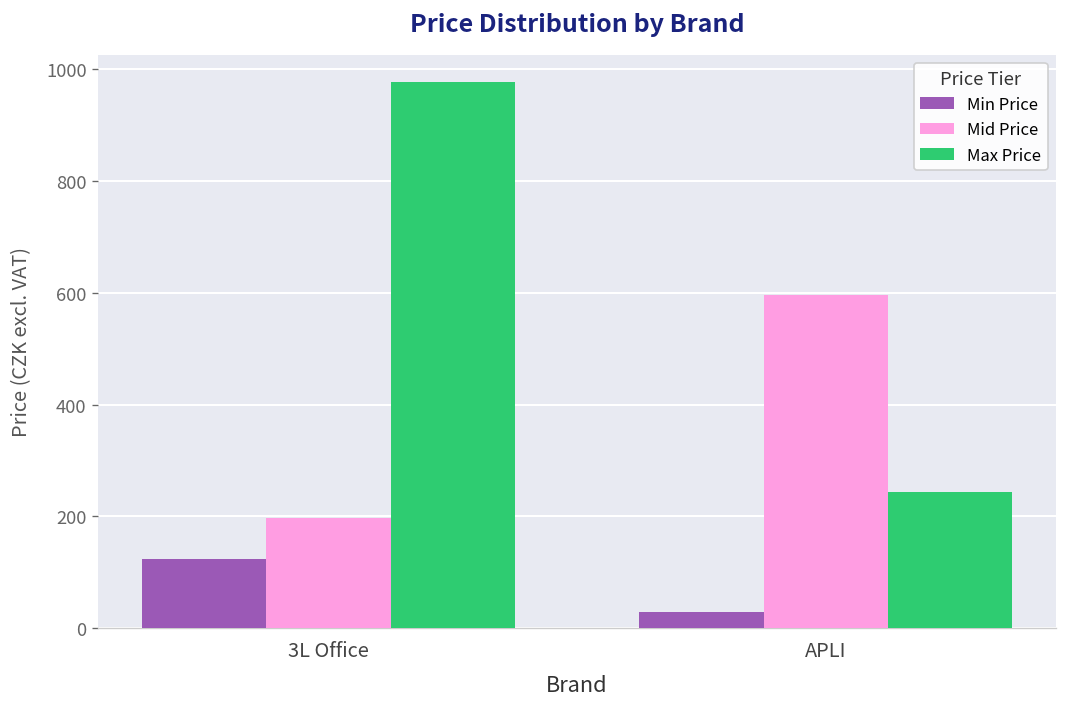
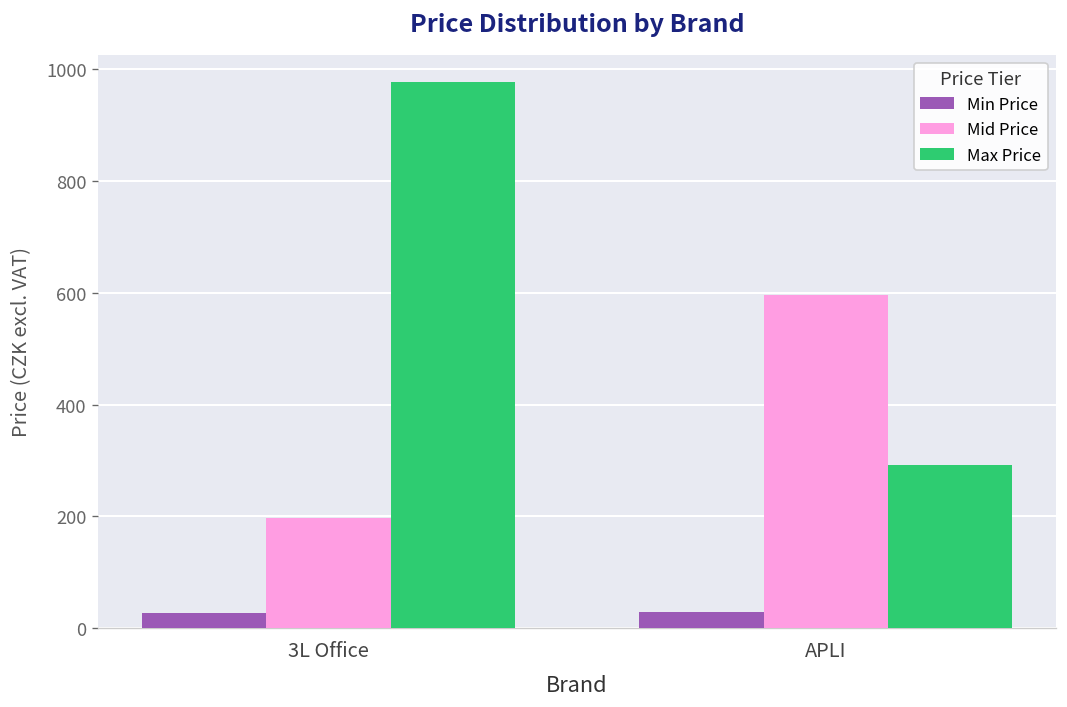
  {
    "Min Price": {
-     "3L Office": 120,
+     "3L Office": 30,
      "APLI": 30
    },
    "Mid Price": {
      "3L Office": 200,
      "APLI": 600
    },
    "Max Price": {
      "3L Office": 980,
-     "APLI": 240
+     "APLI": 290
    }
  }
